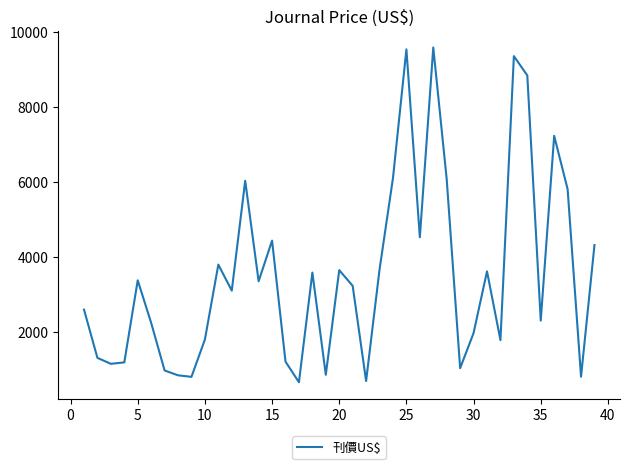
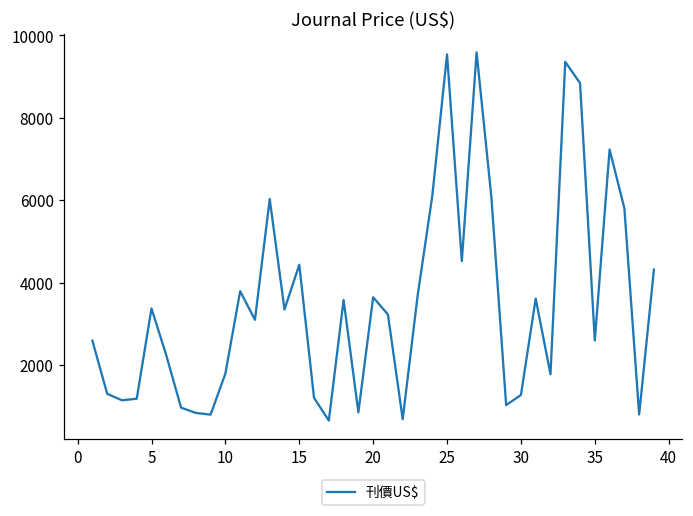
  {
    "5": 3400,
    "10": 1800,
    "15": 4400,
    "20": 3600,
    "25": 9500,
-   "30": 2000,
-   "35": 2300
+   "30": 1300,
+   "35": 2600
  }
